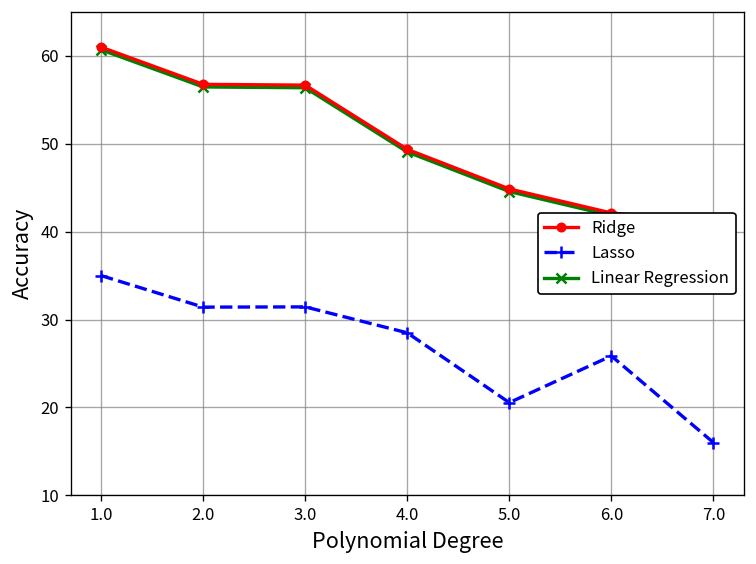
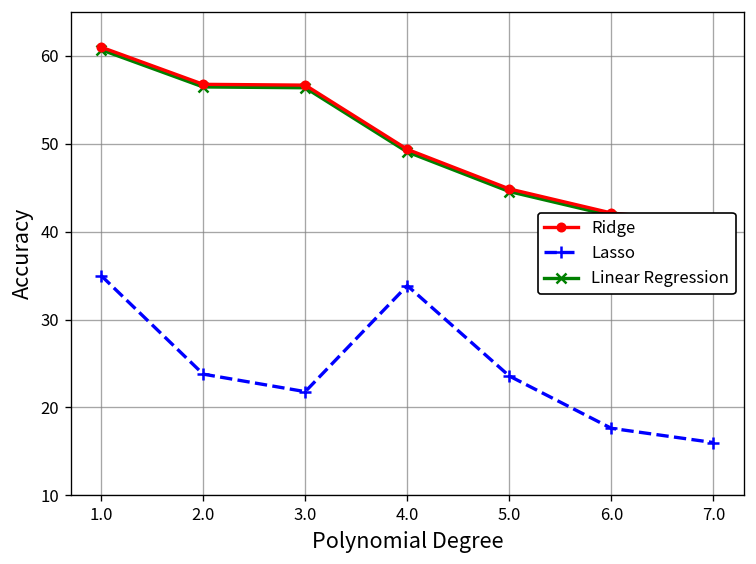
  {
    "Lasso": {
      "1.0": 35,
-     "2.0": 31,
-     "3.0": 31,
-     "4.0": 28,
-     "5.0": 21,
-     "6.0": 26,
+     "2.0": 24,
+     "3.0": 22,
+     "4.0": 34,
+     "5.0": 24,
+     "6.0": 18,
      "7.0": 16
    }
  }
